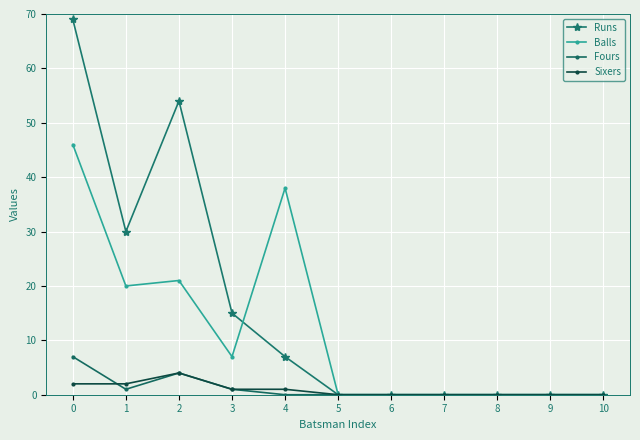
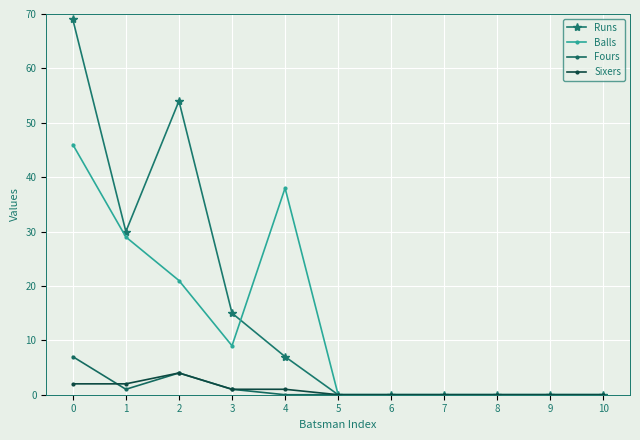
  {
    "Balls": {
      "0": 46,
-     "1": 20,
+     "1": 29,
      "2": 21,
-     "3": 7,
+     "3": 9,
      "4": 38
    }
  }
